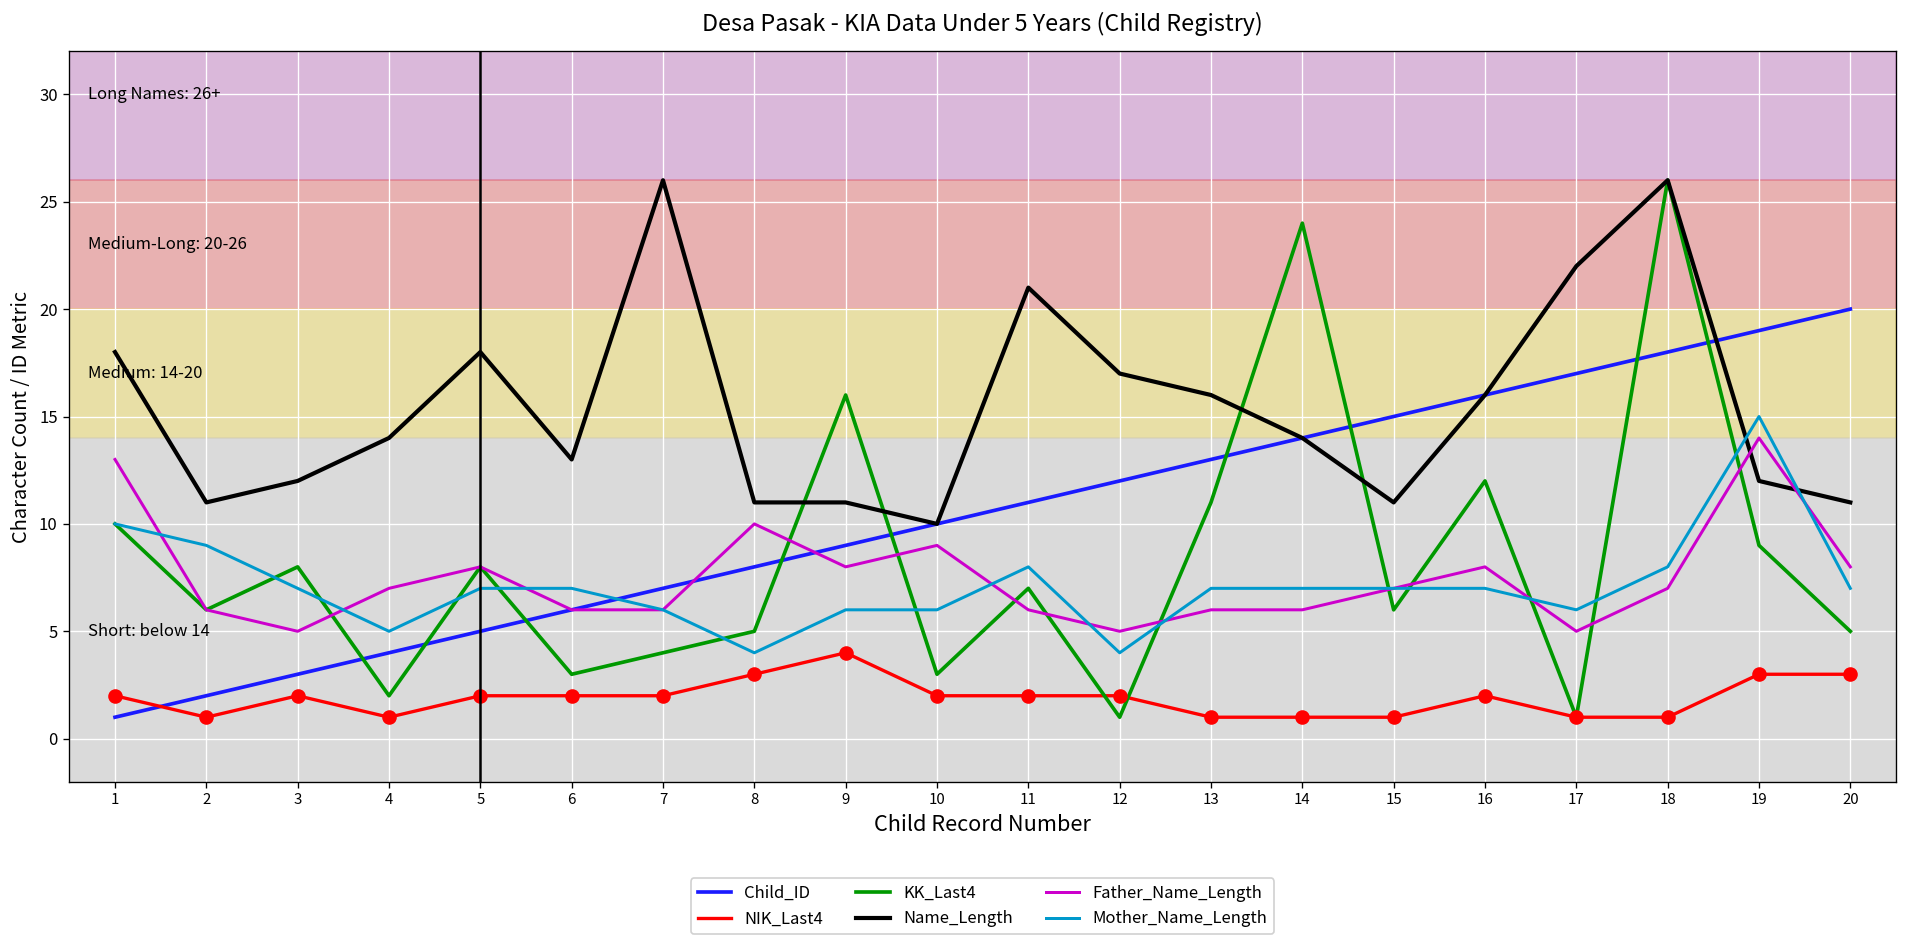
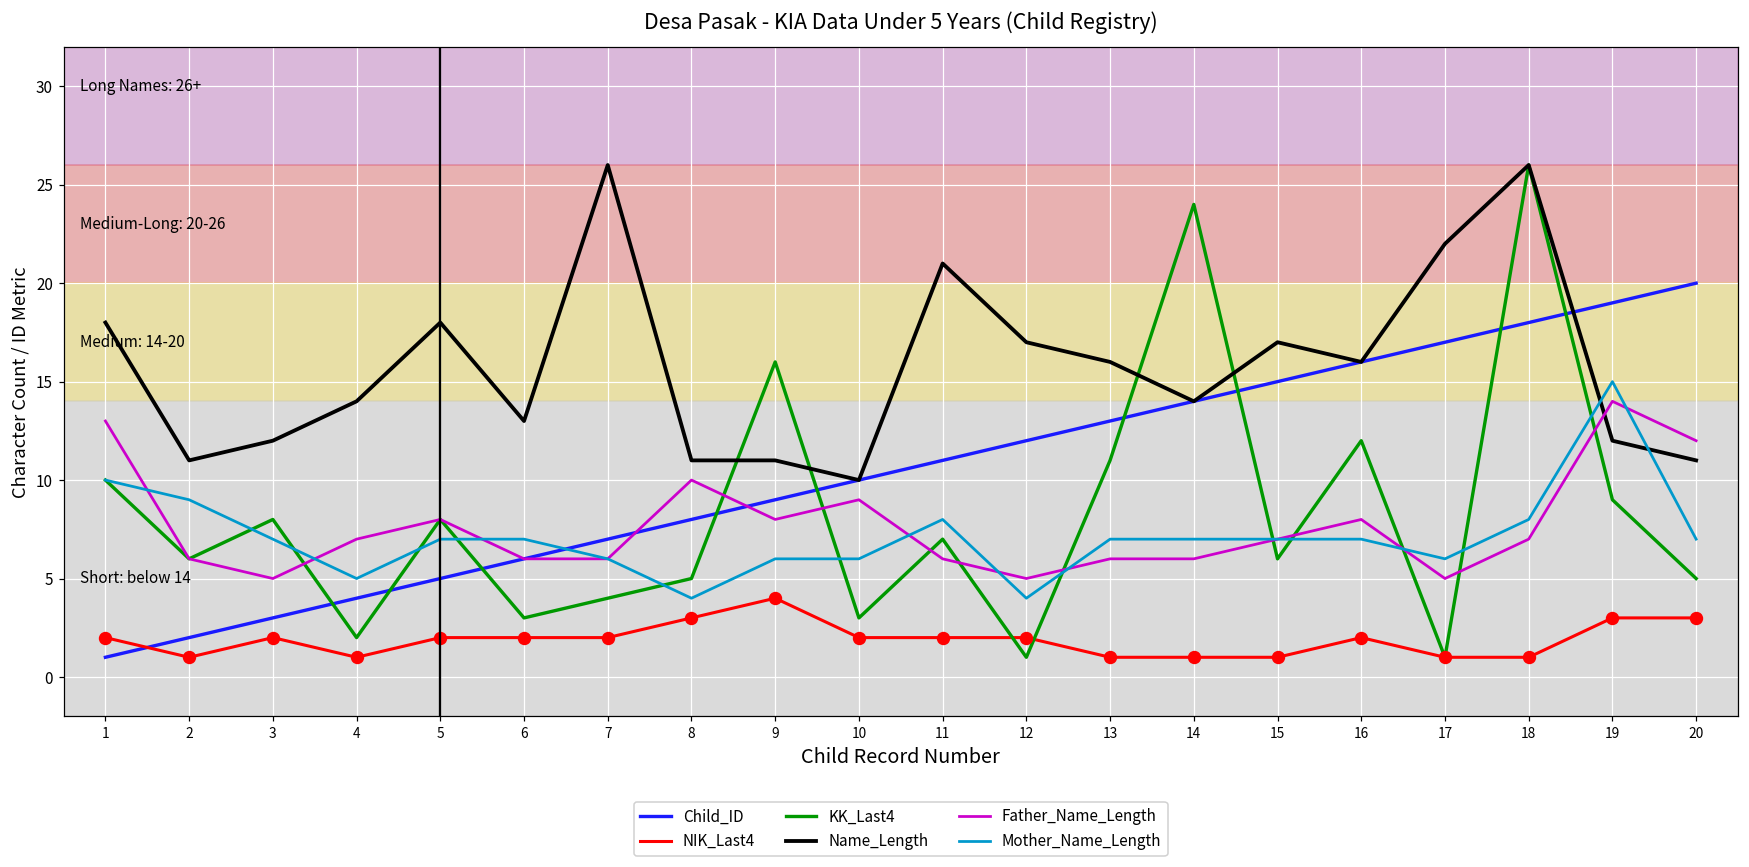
  {
    "Child_ID": {
      "1": 1,
      "2": 2,
      "3": 3,
      "4": 4,
      "5": 5,
      "7": 7,
      "8": 8,
      "9": 9,
      "11": 11,
      "12": 12,
      "13": 13,
      "15": 15,
      "17": 17,
      "18": 18,
      "19": 19,
      "20": 20
    },
    "NIK_Last4": {
      "1": 2,
      "2": 1,
      "3": 2,
      "4": 1,
      "5": 2,
      "6": 2,
      "7": 2,
      "8": 3,
      "9": 4,
      "10": 2,
      "11": 2,
      "12": 2,
      "13": 1,
      "14": 1,
      "15": 1,
      "16": 2,
      "18": 1,
      "19": 3,
      "20": 3
    },
    "KK_Last4": {
      "3": 8,
      "4": 2,
      "6": 3,
      "7": 4,
      "8": 5,
      "9": 16,
      "10": 3,
      "11": 7,
      "12": 1,
      "13": 11,
      "14": 24,
      "15": 6,
      "16": 12,
      "19": 9,
      "20": 5
    },
    "Name_Length": {
      "2": 11,
      "3": 12,
      "4": 14,
      "5": 18,
      "6": 13,
      "7": 26,
      "8": 11,
      "9": 11,
      "11": 21,
      "12": 17,
      "13": 16,
-     "15": 11,
+     "15": 17,
      "17": 22,
      "19": 12,
      "20": 11
    },
    "Father_Name_Length": {
      "1": 13,
      "3": 5,
      "4": 7,
      "8": 10,
      "9": 8,
      "10": 9,
      "11": 6,
      "12": 5,
      "13": 6,
      "14": 6,
      "16": 8,
      "17": 5,
      "18": 7,
      "19": 14,
-     "20": 8
+     "20": 12
    },
    "Mother_Name_Length": {
      "2": 9,
      "3": 7,
      "4": 5,
      "5": 7,
      "6": 7,
      "8": 4,
      "9": 6,
      "10": 6,
      "11": 8,
      "12": 4,
      "13": 7,
      "14": 7,
      "16": 7,
      "17": 6,
      "18": 8,
      "19": 15,
      "20": 7
    }
  }
